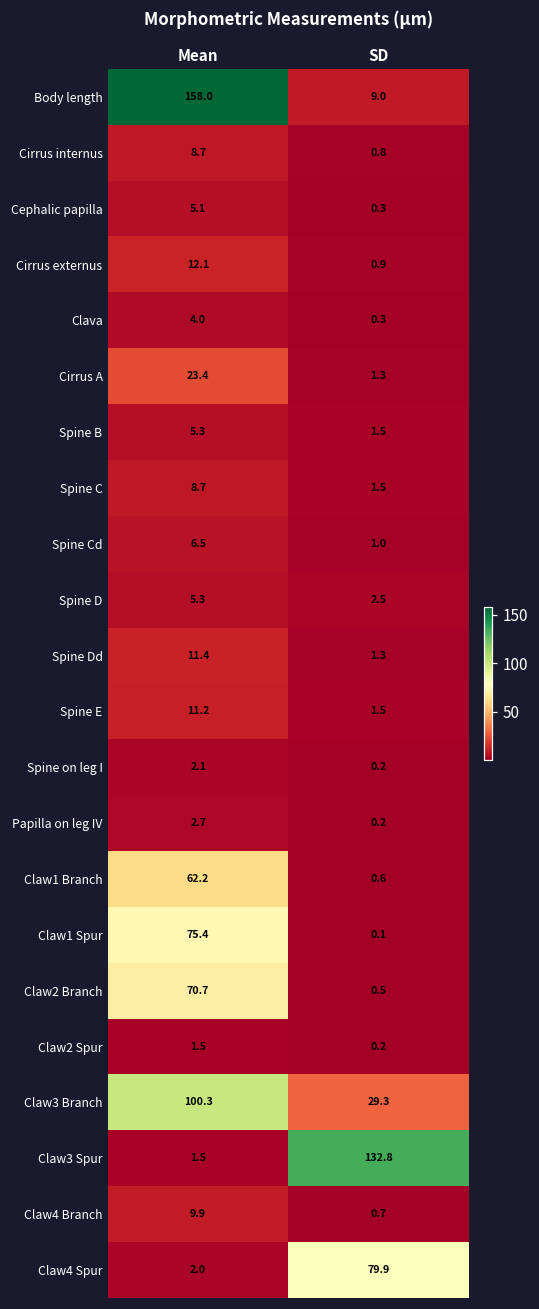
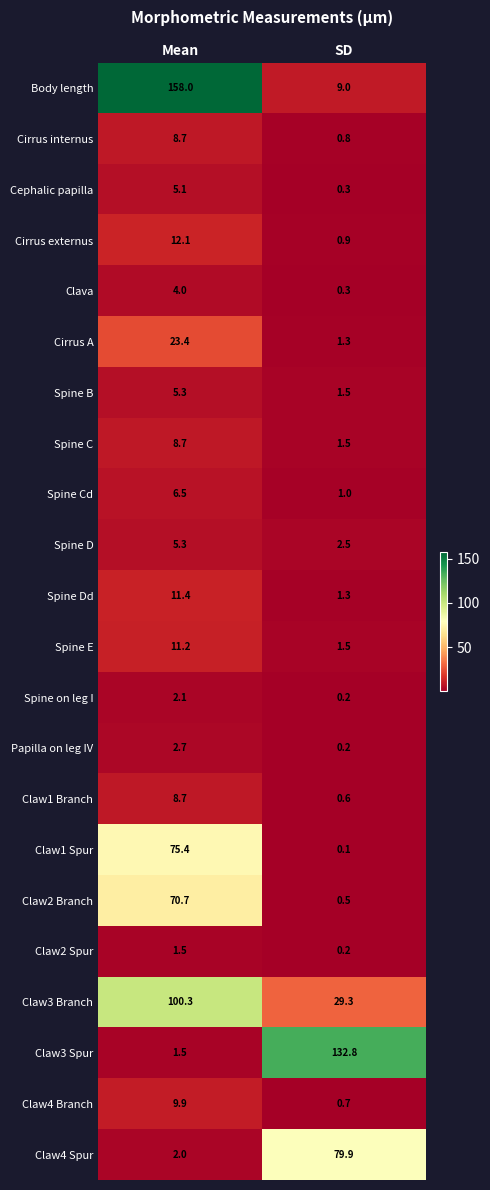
  {
    "Body length": {
      "Mean": 158.0,
      "SD": 9.0
    },
    "Cirrus internus": {
      "Mean": 8.7,
      "SD": 0.8
    },
    "Cephalic papilla": {
      "Mean": 5.1,
      "SD": 0.3
    },
    "Cirrus externus": {
      "Mean": 12.1,
      "SD": 0.9
    },
    "Clava": {
      "Mean": 4.0,
      "SD": 0.3
    },
    "Cirrus A": {
      "Mean": 23.4,
      "SD": 1.3
    },
    "Spine B": {
      "Mean": 5.3,
      "SD": 1.5
    },
    "Spine C": {
      "Mean": 8.7,
      "SD": 1.5
    },
    "Spine Cd": {
      "Mean": 6.5,
      "SD": 1.0
    },
    "Spine D": {
      "Mean": 5.3,
      "SD": 2.5
    },
    "Spine Dd": {
      "Mean": 11.4,
      "SD": 1.3
    },
    "Spine E": {
      "Mean": 11.2,
      "SD": 1.5
    },
    "Spine on leg I": {
      "Mean": 2.1,
      "SD": 0.2
    },
    "Papilla on leg IV": {
      "Mean": 2.7,
      "SD": 0.2
    },
    "Claw1 Branch": {
-     "Mean": 62.2,
+     "Mean": 8.7,
      "SD": 0.6
    },
    "Claw1 Spur": {
      "Mean": 75.4,
      "SD": 0.1
    },
    "Claw2 Branch": {
      "Mean": 70.7,
      "SD": 0.5
    },
    "Claw2 Spur": {
      "Mean": 1.5,
      "SD": 0.2
    },
    "Claw3 Branch": {
      "Mean": 100.3,
      "SD": 29.3
    },
    "Claw3 Spur": {
      "Mean": 1.5,
      "SD": 132.8
    },
    "Claw4 Branch": {
      "Mean": 9.9,
      "SD": 0.7
    },
    "Claw4 Spur": {
      "Mean": 2.0,
      "SD": 79.9
    }
  }
